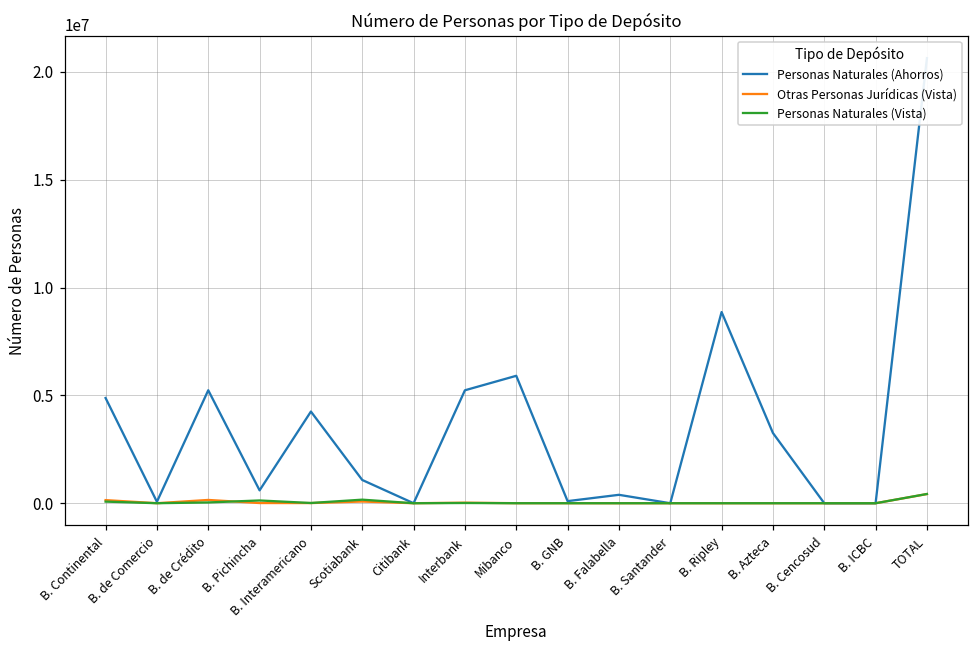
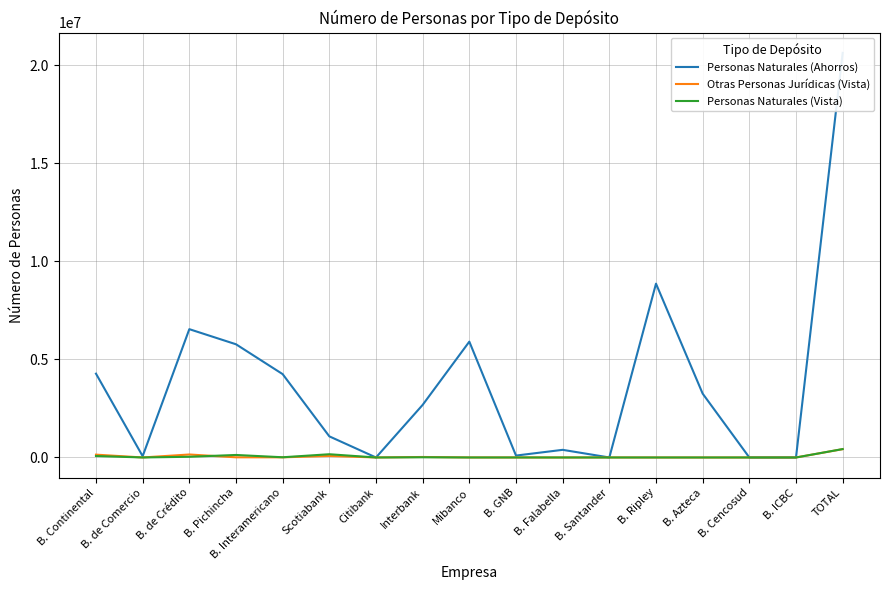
  {
    "Personas Naturales (Ahorros)": {
-     "B. Continental": 4900000,
-     "B. de Crédito": 5200000,
-     "B. Pichincha": 600000,
+     "B. Continental": 4300000,
+     "B. de Crédito": 6500000,
+     "B. Pichincha": 5800000,
      "B. Interamericano": 4300000,
      "Scotiabank": 1100000,
-     "Interbank": 5200000,
+     "Interbank": 2700000,
      "Mibanco": 5900000,
      "B. Falabella": 400000,
      "B. Ripley": 8900000,
      "B. Azteca": 3300000
    }
  }
